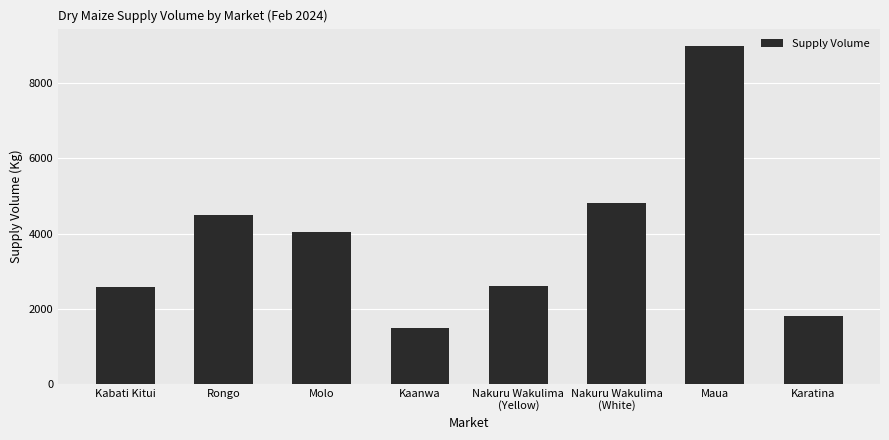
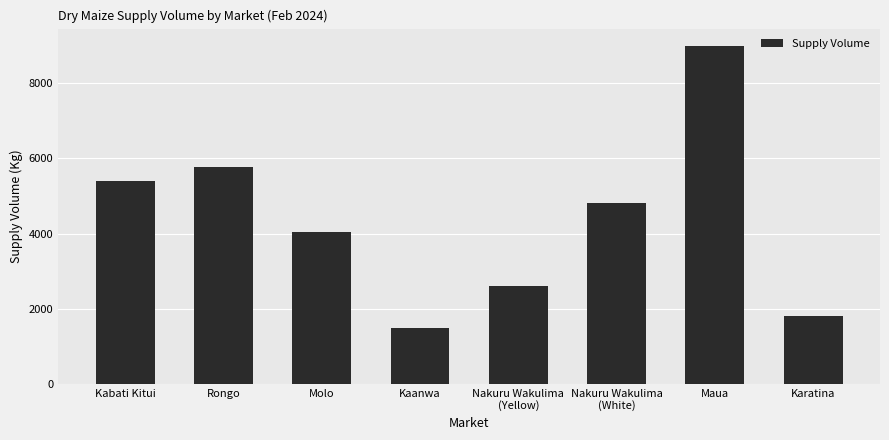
  {
-   "Kabati Kitui": 2600,
-   "Rongo": 4500,
+   "Kabati Kitui": 5400,
+   "Rongo": 5800,
    "Molo": 4000,
    "Kaanwa": 1500,
    "Nakuru Wakulima (Yellow)": 2600,
    "Nakuru Wakulima (White)": 4800,
    "Maua": 9000,
    "Karatina": 1800
  }
